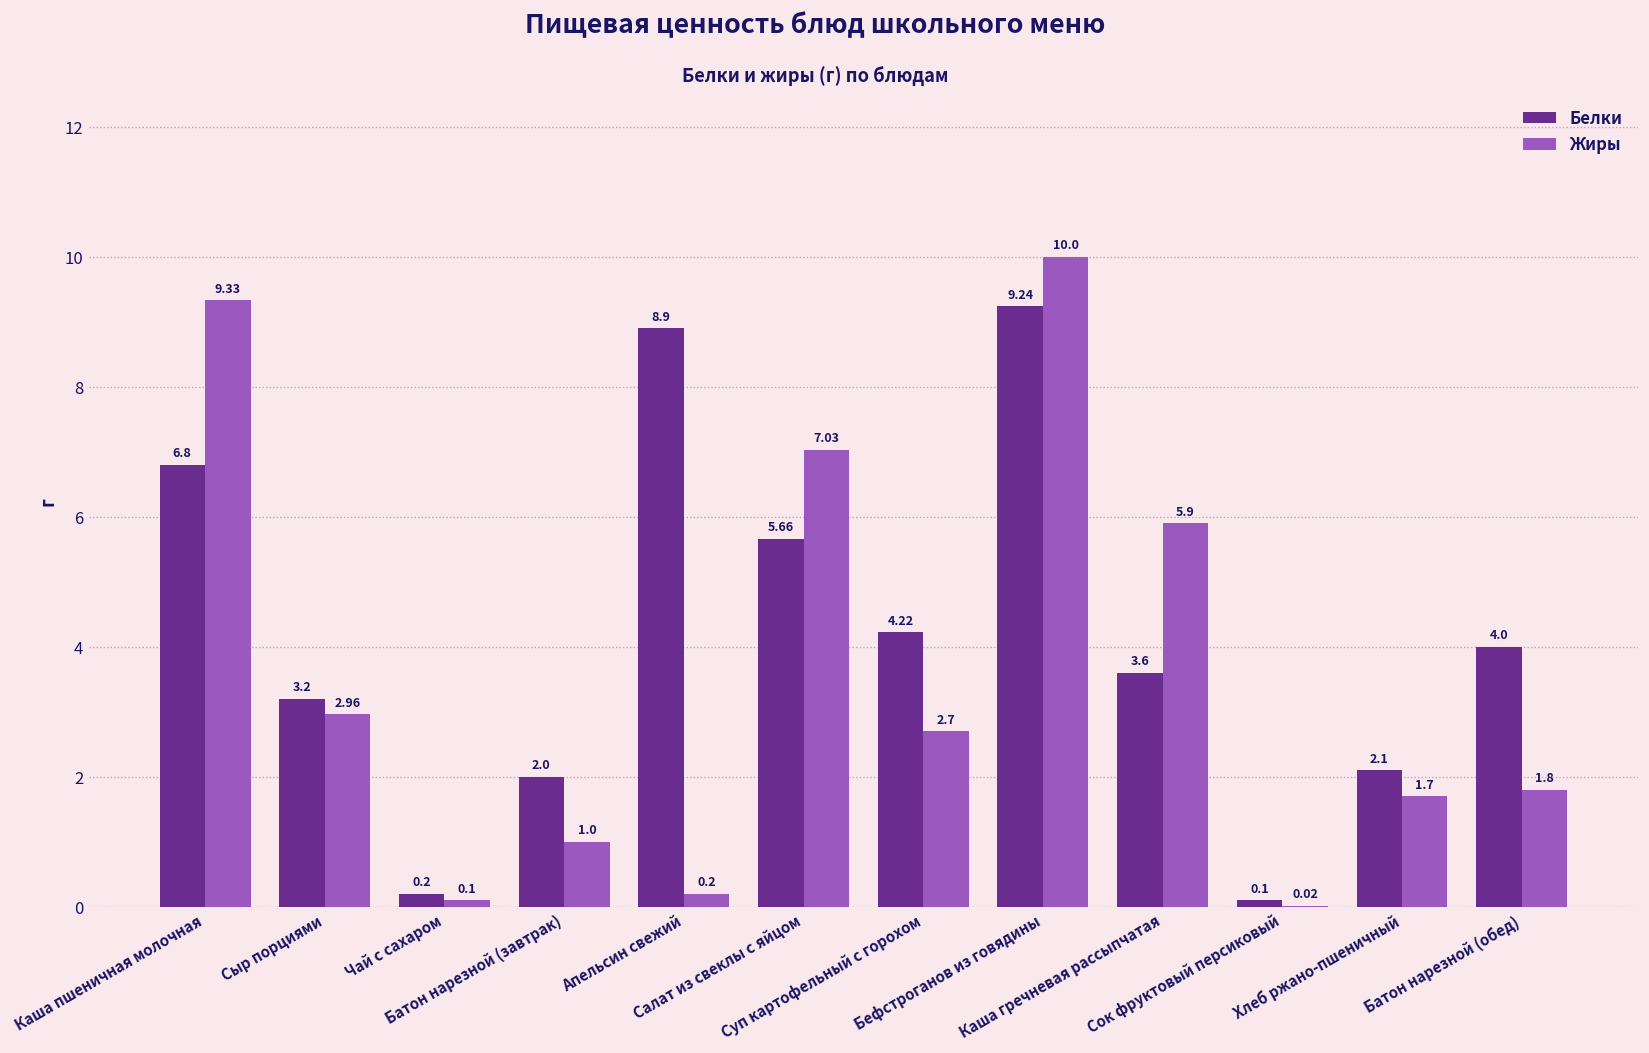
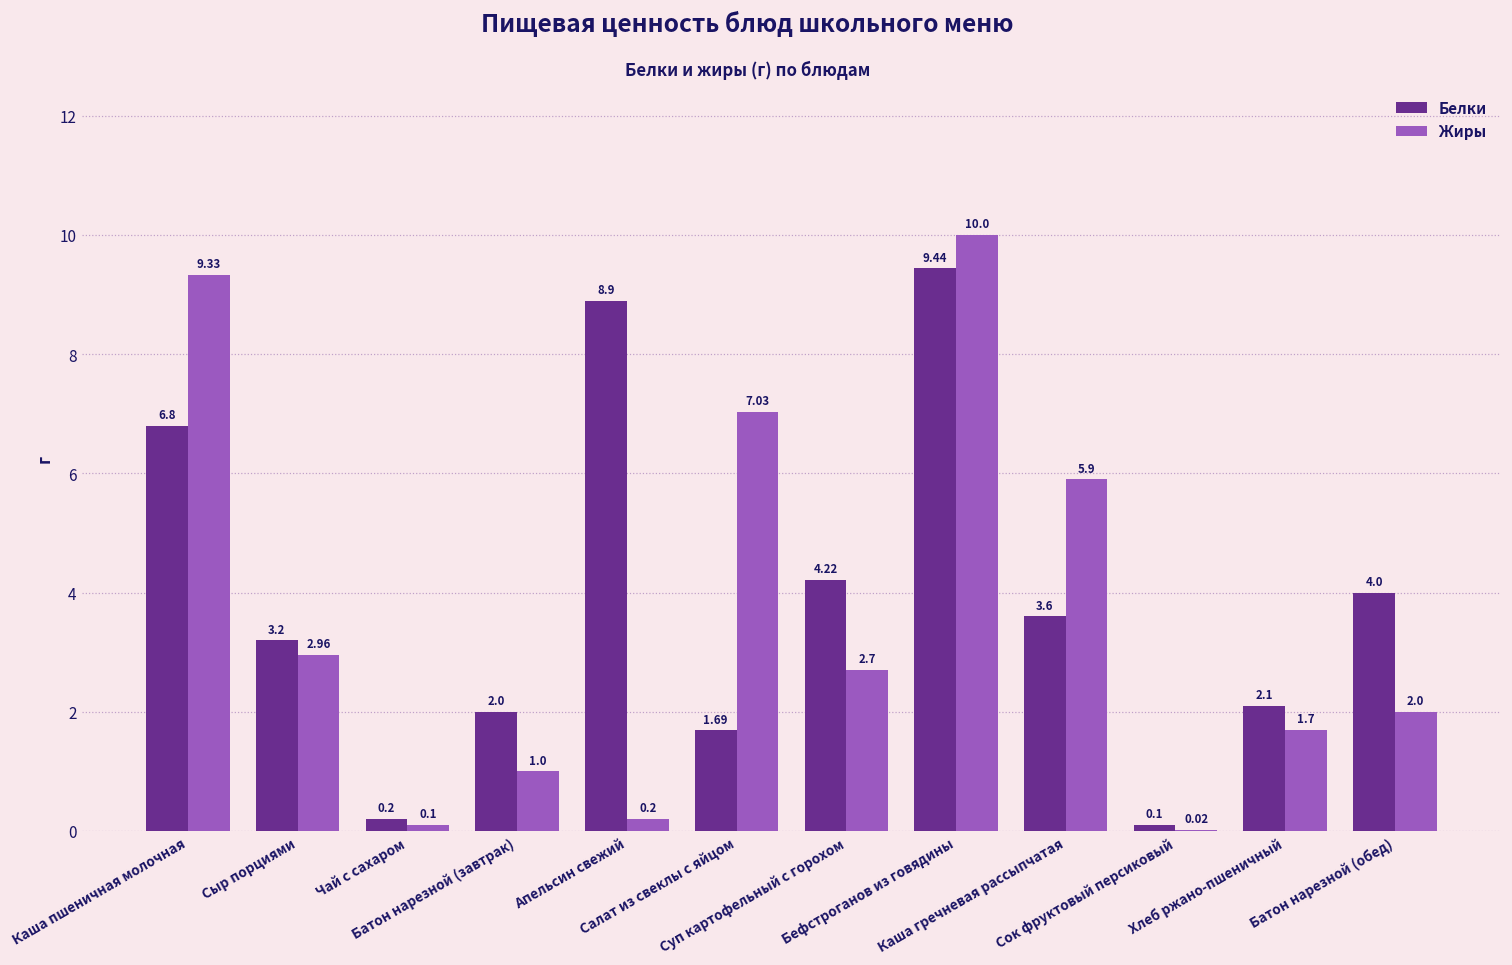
  {
    "Белки": {
      "Каша пшеничная молочная": 6.8,
      "Сыр порциями": 3.2,
      "Чай с сахаром": 0.2,
      "Батон нарезной (завтрак)": 2.0,
      "Апельсин свежий": 8.9,
-     "Салат из свеклы с яйцом": 5.66,
+     "Салат из свеклы с яйцом": 1.69,
      "Суп картофельный с горохом": 4.22,
-     "Бефстроганов из говядины": 9.24,
+     "Бефстроганов из говядины": 9.44,
      "Каша гречневая рассыпчатая": 3.6,
      "Сок фруктовый персиковый": 0.1,
      "Хлеб ржано-пшеничный": 2.1,
      "Батон нарезной (обед)": 4.0
    },
    "Жиры": {
      "Каша пшеничная молочная": 9.33,
      "Сыр порциями": 2.96,
      "Чай с сахаром": 0.1,
      "Батон нарезной (завтрак)": 1.0,
      "Апельсин свежий": 0.2,
      "Салат из свеклы с яйцом": 7.03,
      "Суп картофельный с горохом": 2.7,
      "Бефстроганов из говядины": 10.0,
      "Каша гречневая рассыпчатая": 5.9,
      "Сок фруктовый персиковый": 0.02,
      "Хлеб ржано-пшеничный": 1.7,
-     "Батон нарезной (обед)": 1.8
+     "Батон нарезной (обед)": 2.0
    }
  }
